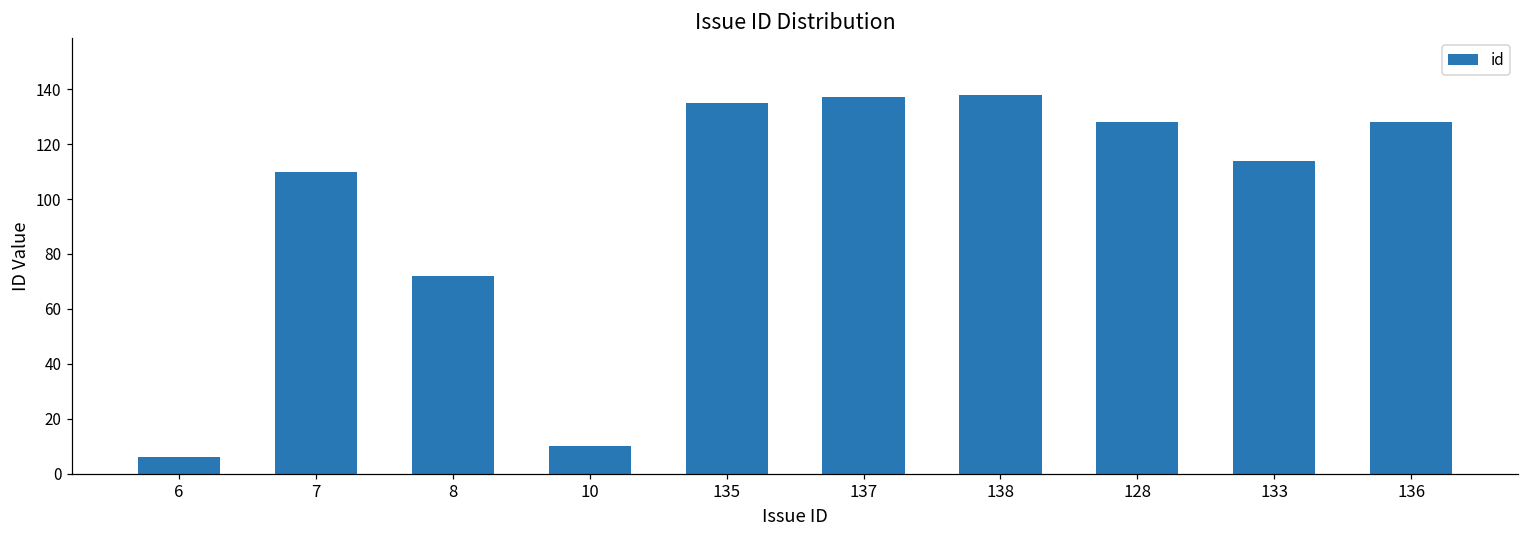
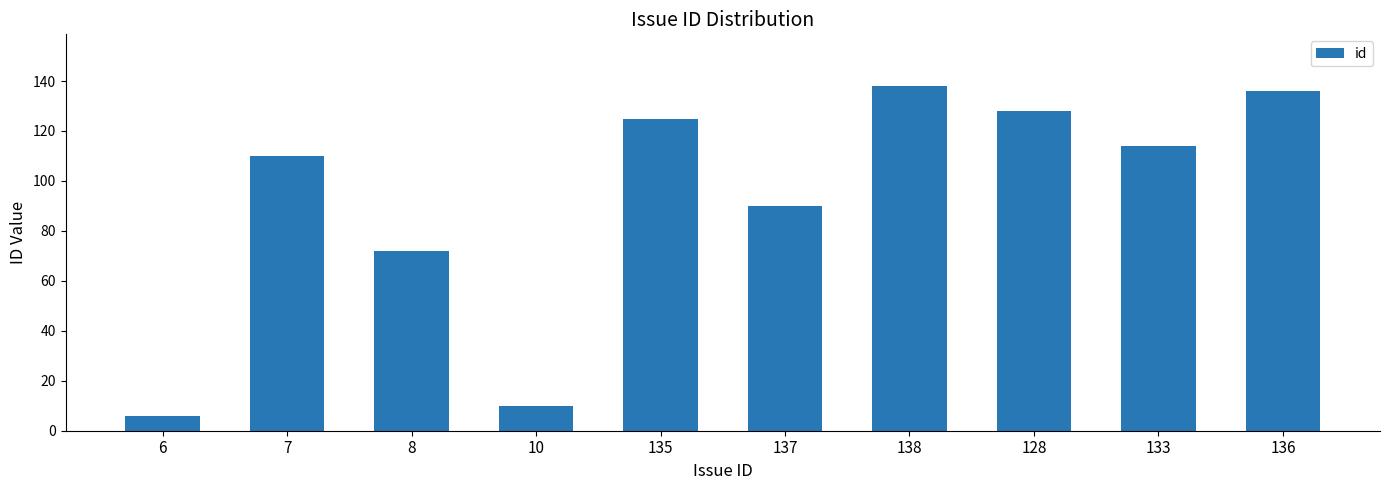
  {
    "6": 6,
    "7": 110,
    "8": 72,
    "10": 10,
-   "135": 135,
-   "137": 137,
+   "135": 125,
+   "137": 90,
    "138": 138,
    "128": 128,
    "133": 114,
-   "136": 128
+   "136": 136
  }
